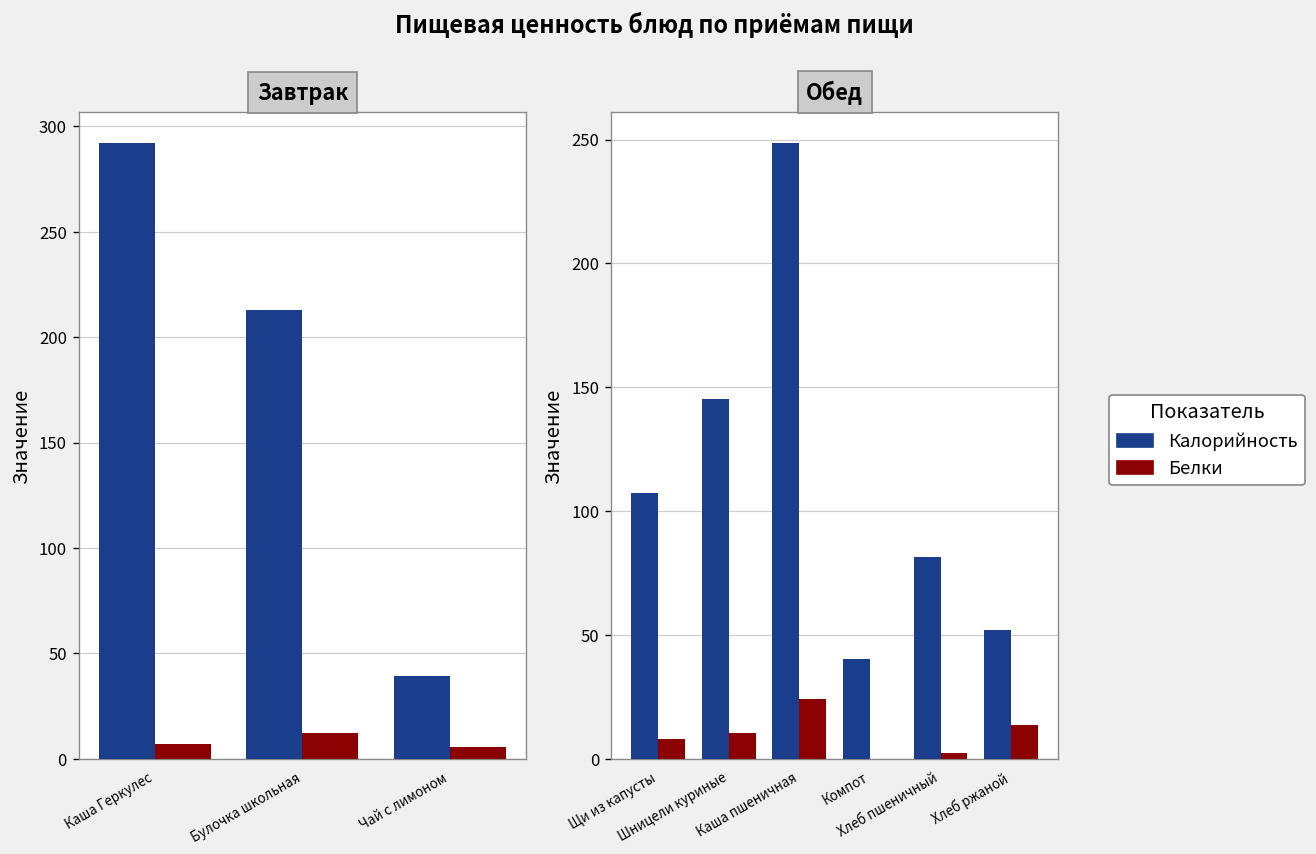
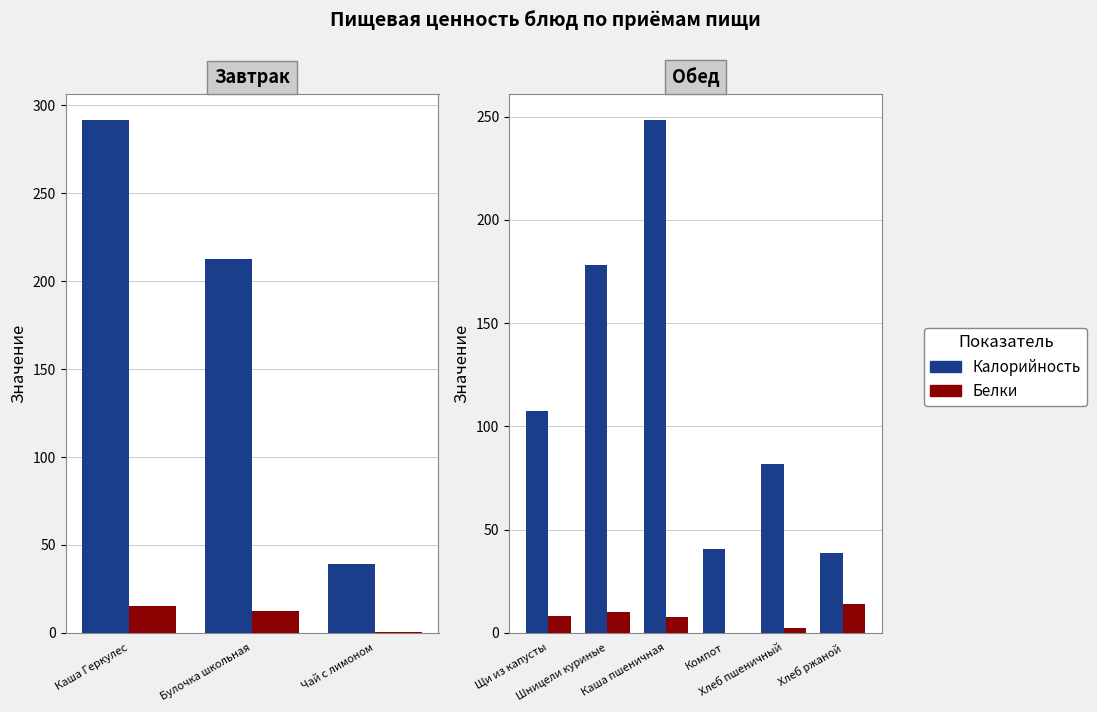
  {
    "Завтрак": {
      "Калорийность": {
        "Каша Геркулес": 292,
        "Булочка школьная": 213,
        "Чай с лимоном": 39
      },
      "Белки": {
-       "Каша Геркулес": 7,
+       "Каша Геркулес": 15,
        "Булочка школьная": 12,
-       "Чай с лимоном": 5
+       "Чай с лимоном": 0
      }
    },
    "Обед": {
      "Калорийность": {
        "Щи из капусты": 107,
-       "Шницели куриные": 145,
+       "Шницели куриные": 178,
        "Каша пшеничная": 249,
        "Компот": 40,
        "Хлеб пшеничный": 82,
-       "Хлеб ржаной": 52
+       "Хлеб ржаной": 39
      },
      "Белки": {
        "Щи из капусты": 8,
        "Шницели куриные": 10,
-       "Каша пшеничная": 24,
+       "Каша пшеничная": 8,
        "Хлеб пшеничный": 2,
        "Хлеб ржаной": 14
      }
    }
  }
